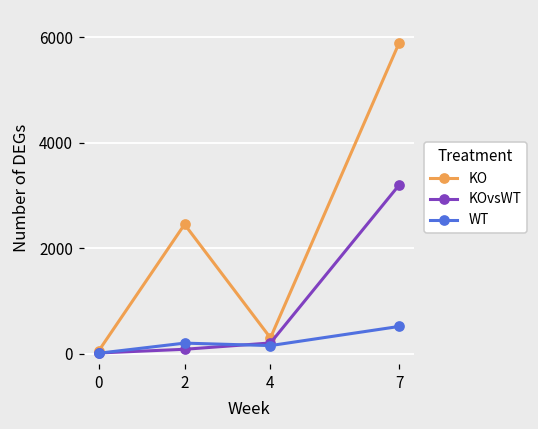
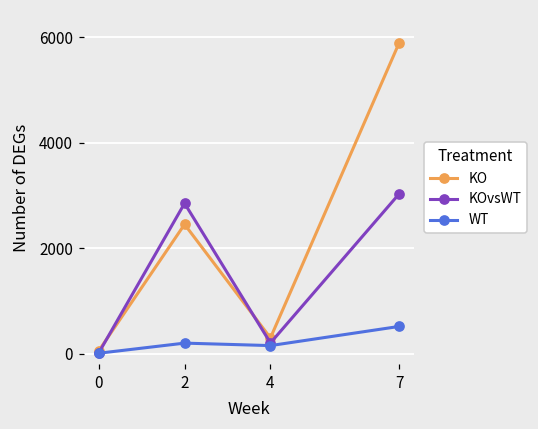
  {
    "KO": {
      "2": 2500,
      "4": 300,
      "7": 5900
    },
    "KOvsWT": {
-     "2": 100,
-     "7": 3200
+     "2": 2900,
+     "7": 3000
    },
    "WT": {
      "2": 200,
      "7": 500
    }
  }
